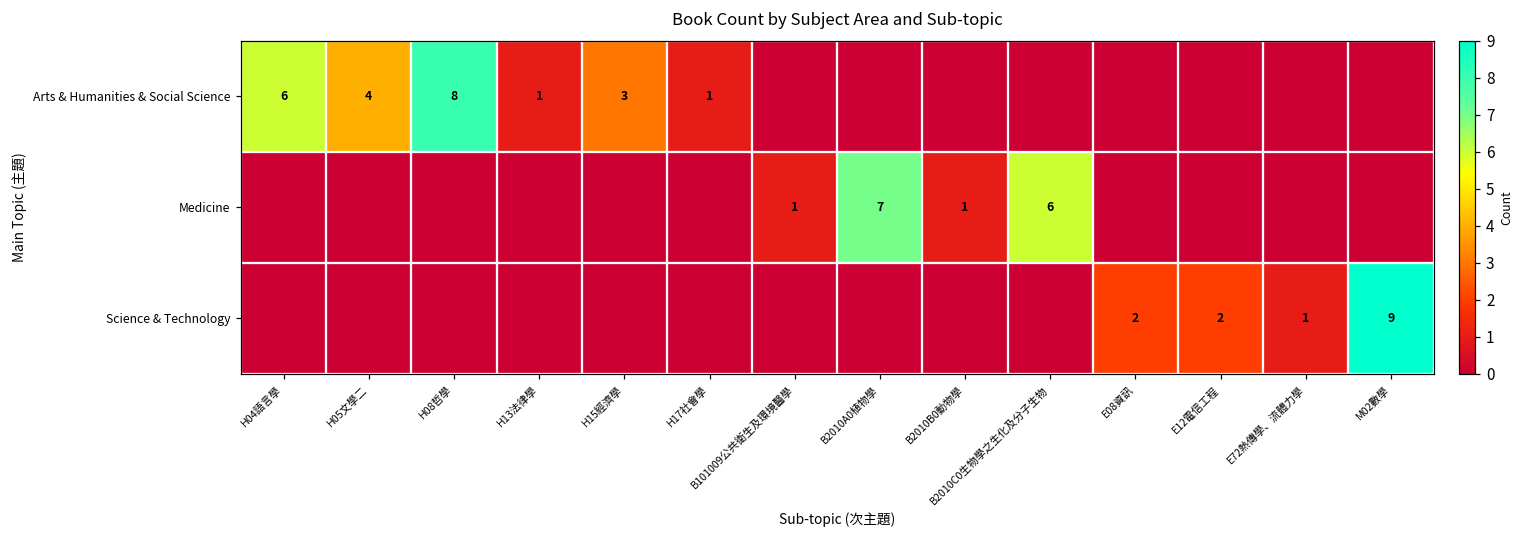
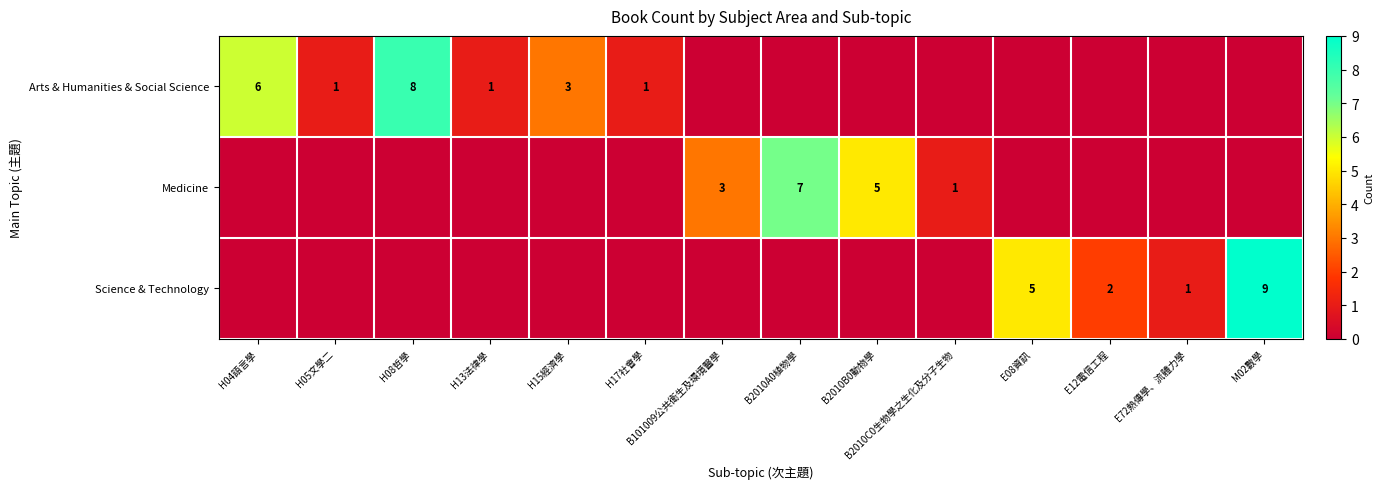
  {
    "Arts & Humanities & Social Science": {
      "H04語言學": 6,
-     "H05文學二": 4,
+     "H05文學二": 1,
      "H08哲學": 8,
      "H13法律學": 1,
      "H15經濟學": 3,
      "H17社會學": 1
    },
    "Medicine": {
-     "B101009公共衛生及環境醫學": 1,
+     "B101009公共衛生及環境醫學": 3,
      "B2010A0植物學": 7,
-     "B2010B0動物學": 1,
-     "B2010C0生物學之生化及分子生物": 6
+     "B2010B0動物學": 5,
+     "B2010C0生物學之生化及分子生物": 1
    },
    "Science & Technology": {
-     "E08資訊": 2,
+     "E08資訊": 5,
      "E12電信工程": 2,
      "E72熱傳學、流體力學": 1,
      "M02數學": 9
    }
  }
